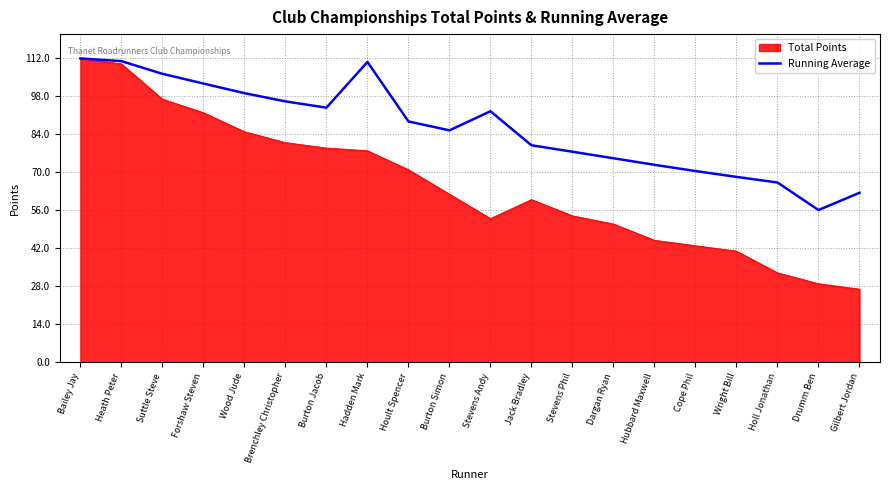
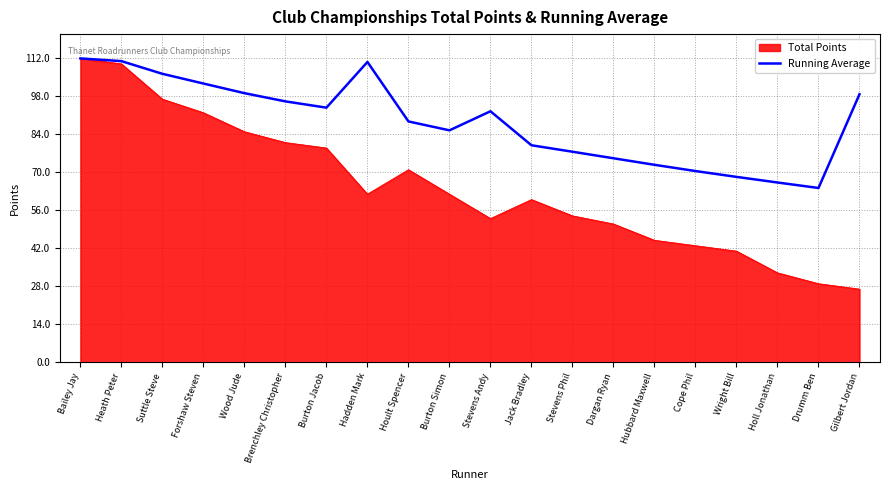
  {
    "Total Points": {
      "Heath Peter": 110,
      "Suttle Steve": 97,
      "Forshaw Steven": 92,
      "Wood Jude": 85,
      "Brenchley Christopher": 81,
      "Burton Jacob": 79,
-     "Hadden Mark": 78,
+     "Hadden Mark": 62,
      "Hoult Spencer": 71,
      "Burton Simon": 62,
      "Stevens Andy": 53,
      "Jack Bradley": 60,
      "Stevens Phil": 54,
      "Dargan Ryan": 51,
      "Hubbard Maxwell": 45,
      "Cope Phil": 43,
      "Wright Bill": 41,
      "Holl Jonathan": 33,
      "Drumm Ben": 29,
      "Gilbert Jordan": 27
    },
    "Running Average": {
      "Heath Peter": 111,
      "Suttle Steve": 106,
      "Forshaw Steven": 103,
      "Wood Jude": 99,
      "Brenchley Christopher": 96,
      "Burton Jacob": 94,
      "Hadden Mark": 111,
      "Hoult Spencer": 89,
      "Burton Simon": 86,
      "Stevens Andy": 93,
      "Jack Bradley": 80,
      "Stevens Phil": 78,
      "Dargan Ryan": 75,
      "Hubbard Maxwell": 73,
      "Cope Phil": 71,
      "Wright Bill": 68,
      "Holl Jonathan": 66,
-     "Drumm Ben": 56,
-     "Gilbert Jordan": 63
+     "Drumm Ben": 64,
+     "Gilbert Jordan": 99
    }
  }
